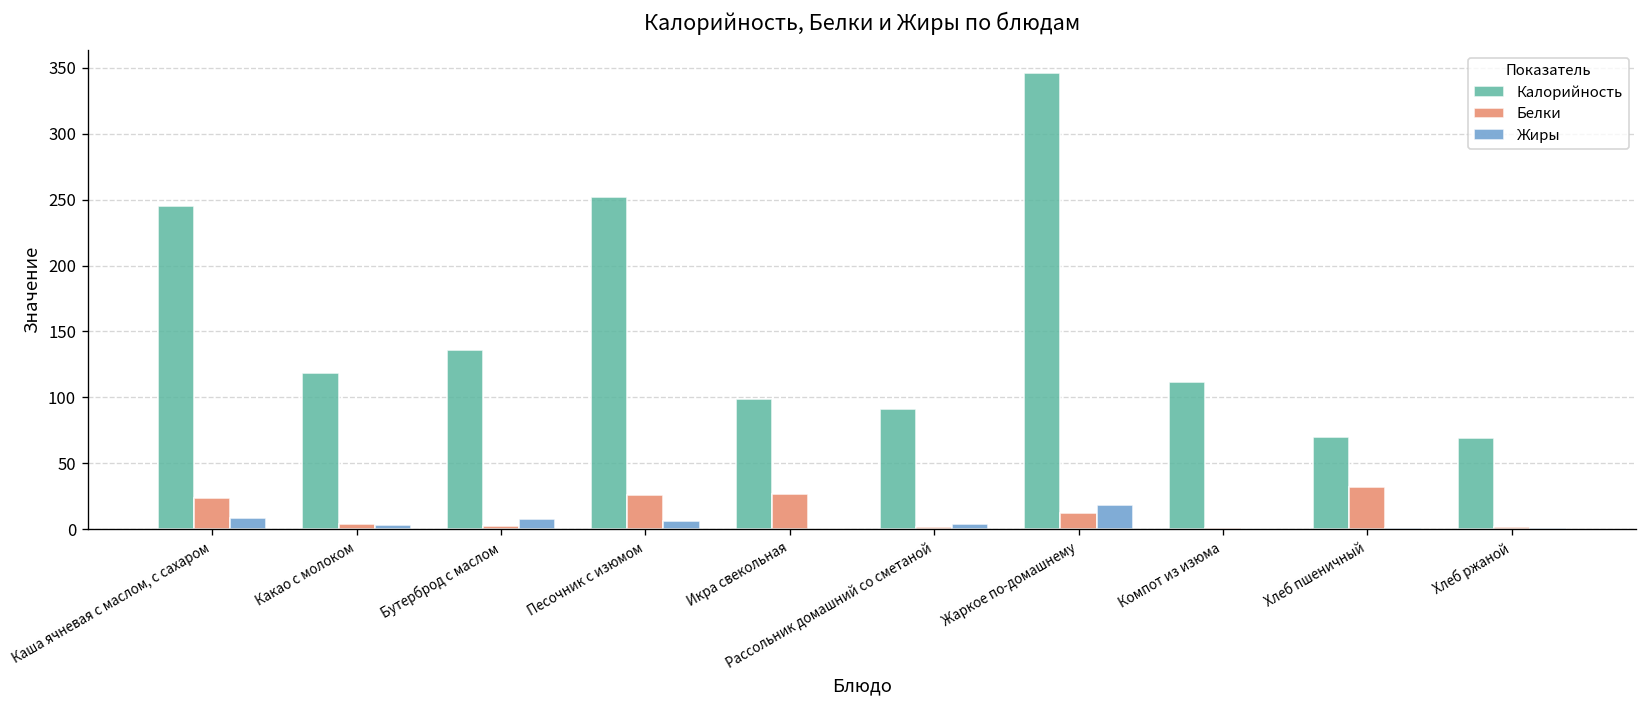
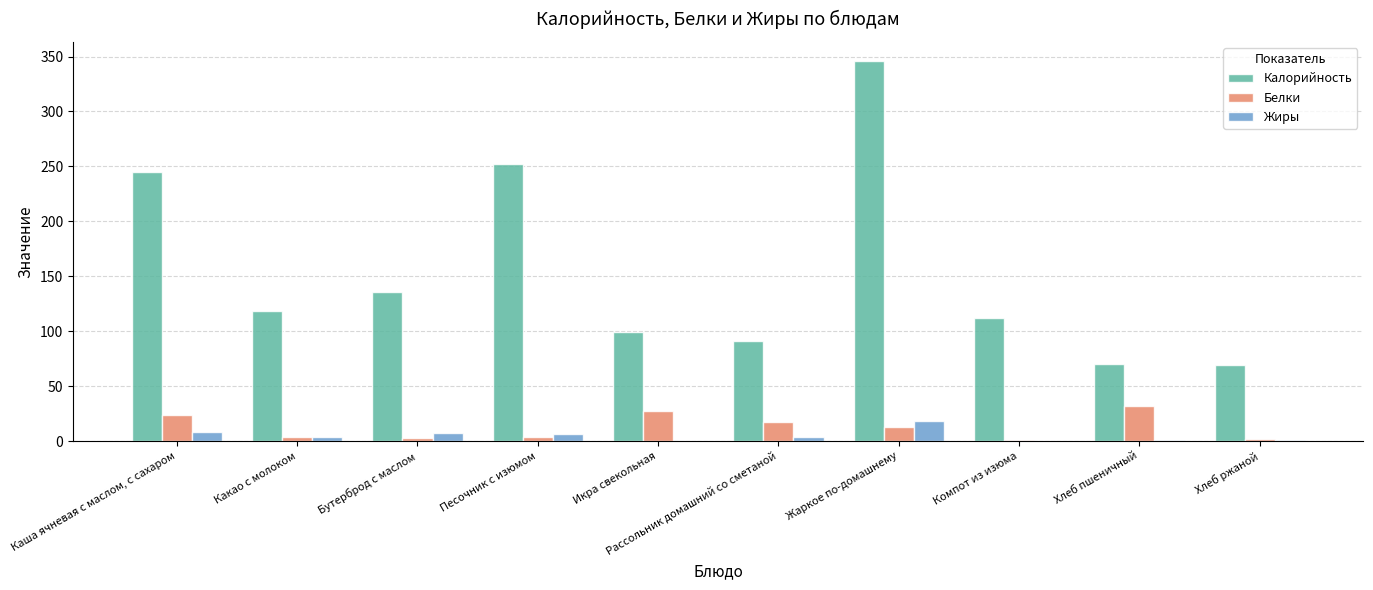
  {
    "Белки": {
      "Каша ячневая с маслом, с сахаром": 23,
      "Какао с молоком": 4,
      "Бутерброд с маслом": 2,
-     "Песочник с изюмом": 26,
+     "Песочник с изюмом": 4,
      "Икра свекольная": 27,
-     "Рассольник домашний со сметаной": 2,
+     "Рассольник домашний со сметаной": 18,
      "Жаркое по-домашнему": 13,
      "Хлеб пшеничный": 32
    }
  }
